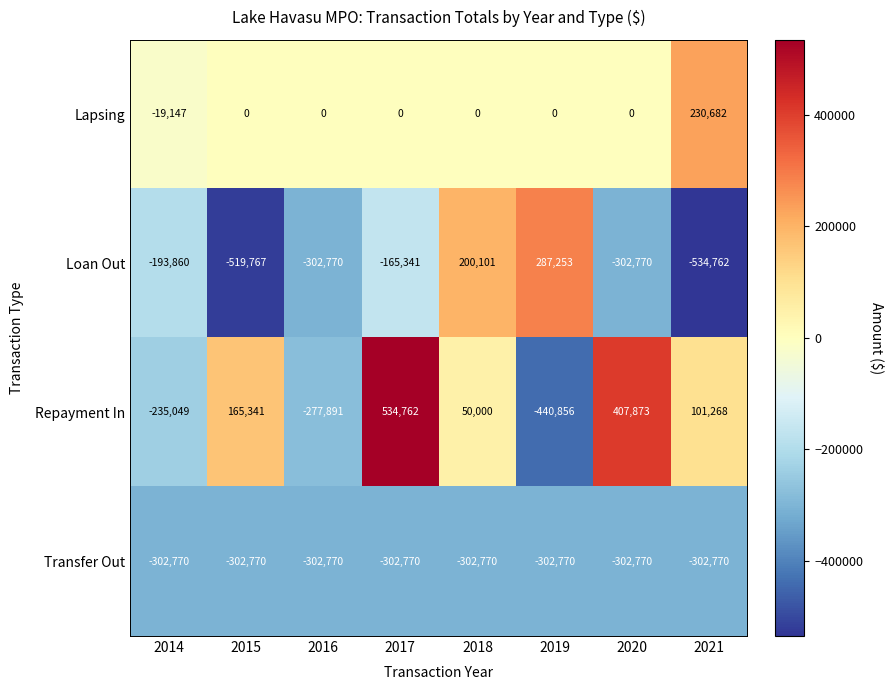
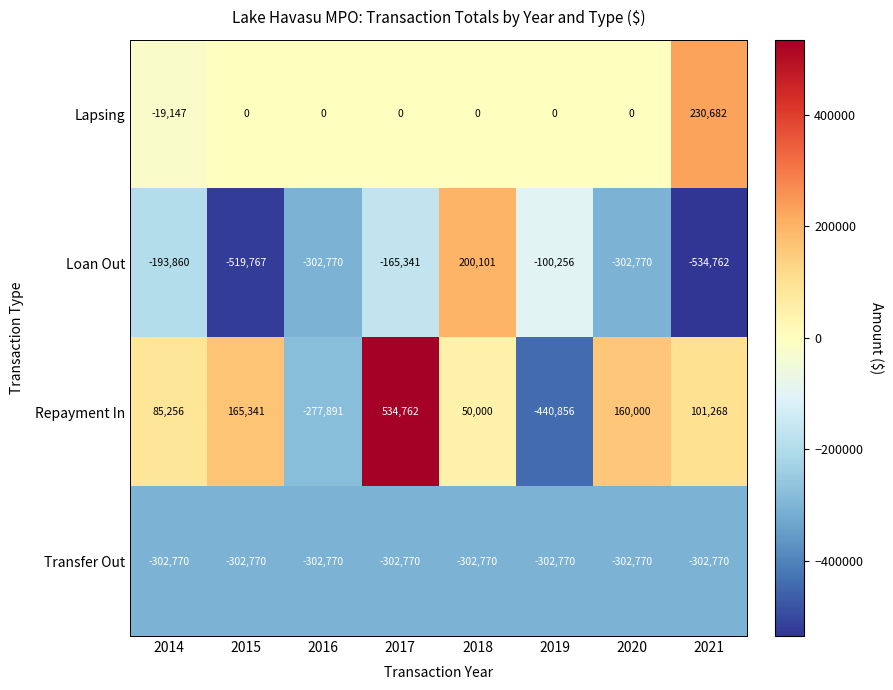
  {
    "Lapsing": {
      "2014": "-19,147",
      "2015": "0",
      "2016": "0",
      "2017": "0",
      "2018": "0",
      "2019": "0",
      "2020": "0",
      "2021": "230,682"
    },
    "Loan Out": {
      "2014": "-193,860",
      "2015": "-519,767",
      "2016": "-302,770",
      "2017": "-165,341",
      "2018": "200,101",
-     "2019": "287,253",
+     "2019": "-100,256",
      "2020": "-302,770",
      "2021": "-534,762"
    },
    "Repayment In": {
-     "2014": "-235,049",
+     "2014": "85,256",
      "2015": "165,341",
      "2016": "-277,891",
      "2017": "534,762",
      "2018": "50,000",
      "2019": "-440,856",
-     "2020": "407,873",
+     "2020": "160,000",
      "2021": "101,268"
    },
    "Transfer Out": {
      "2014": "-302,770",
      "2015": "-302,770",
      "2016": "-302,770",
      "2017": "-302,770",
      "2018": "-302,770",
      "2019": "-302,770",
      "2020": "-302,770",
      "2021": "-302,770"
    }
  }
